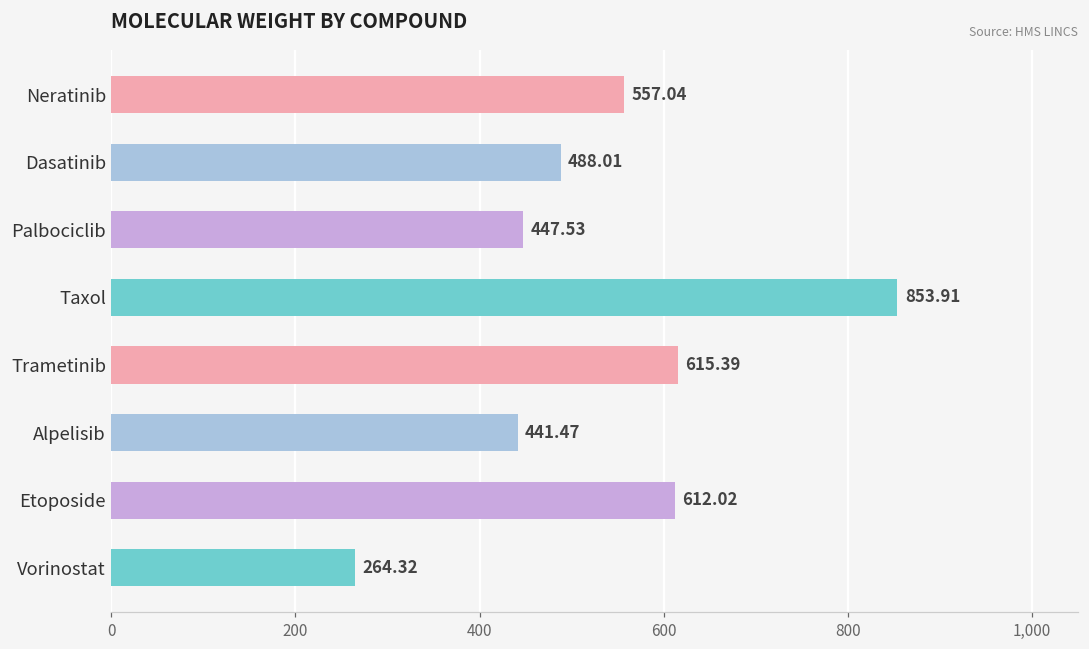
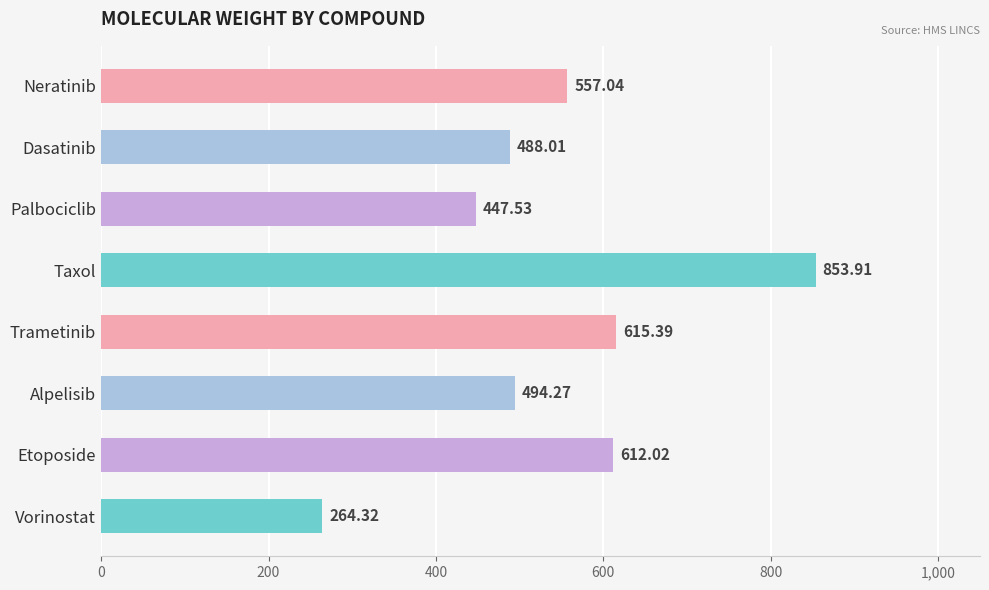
  {
    "Neratinib": 557.04,
    "Dasatinib": 488.01,
    "Palbociclib": 447.53,
    "Taxol": 853.91,
    "Trametinib": 615.39,
-   "Alpelisib": 441.47,
+   "Alpelisib": 494.27,
    "Etoposide": 612.02,
    "Vorinostat": 264.32
  }
